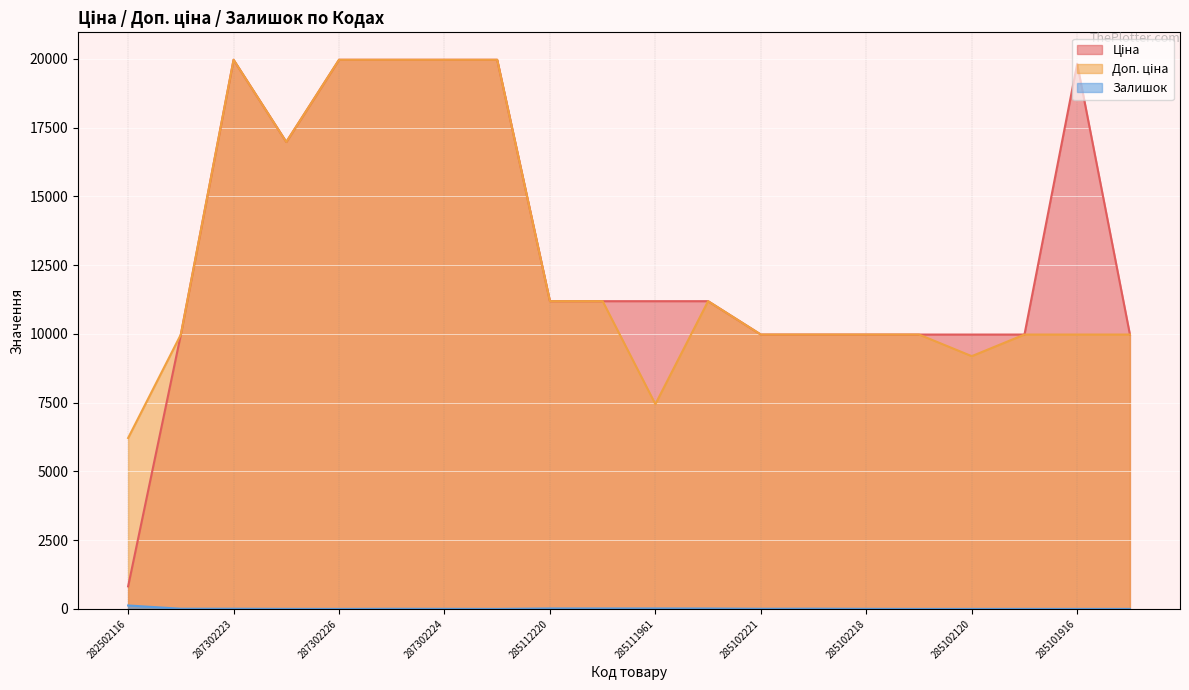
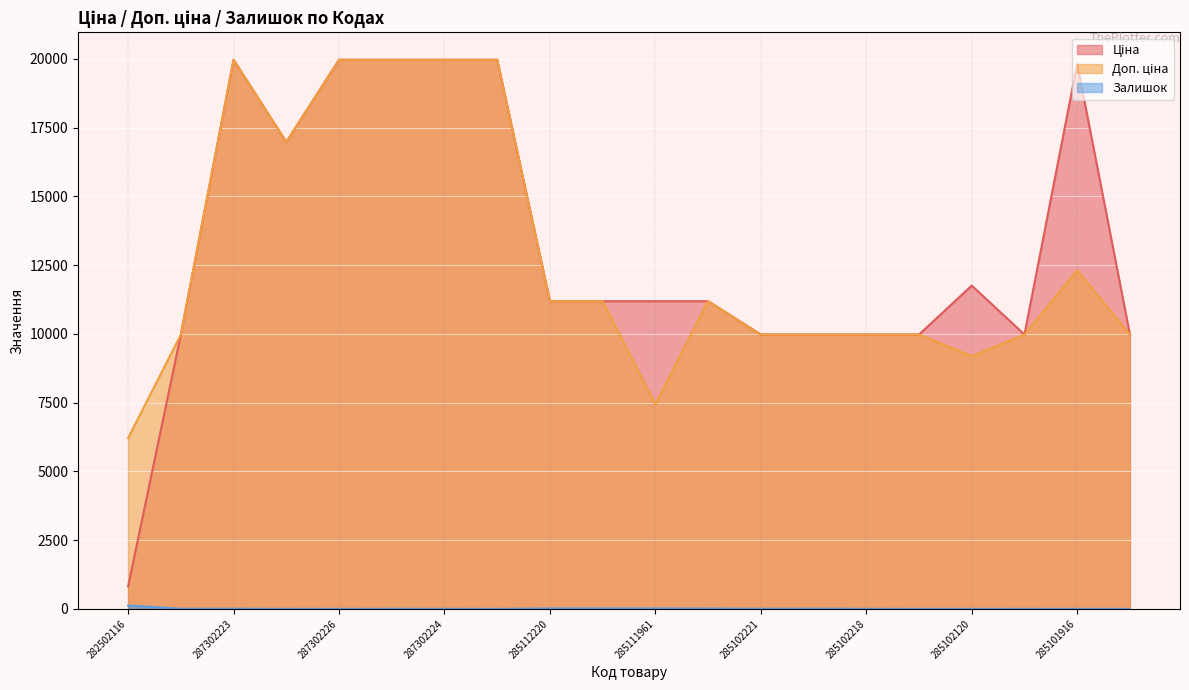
  {
    "Ціна": {
      "282502116": 800,
      "285111961": 11200,
-     "285102120": 10000
+     "285102120": 11800
    },
    "Доп. ціна": {
      "282502116": 6200,
      "285111961": 7400,
      "285102120": 9200,
-     "285101916": 10000
+     "285101916": 12300
    },
    "Залишок": {
      "282502116": 100,
      "287302223": 0,
      "287302226": 0,
      "287302224": 0,
      "285112220": 0,
      "285111961": 0,
      "285102221": 0,
      "285102218": 0,
      "285102120": 0,
      "285101916": 0
    }
  }
